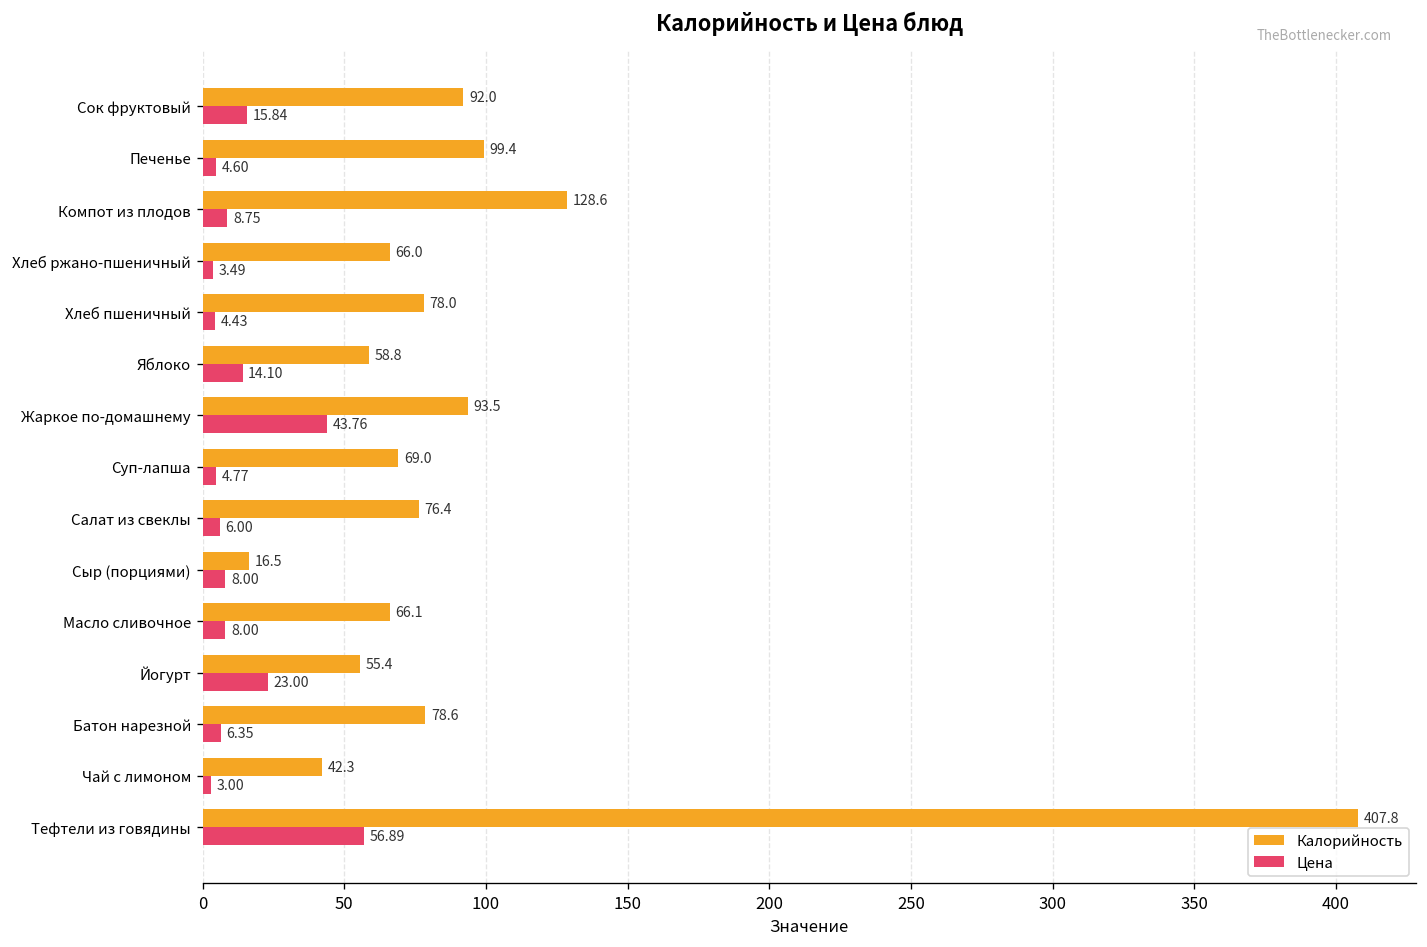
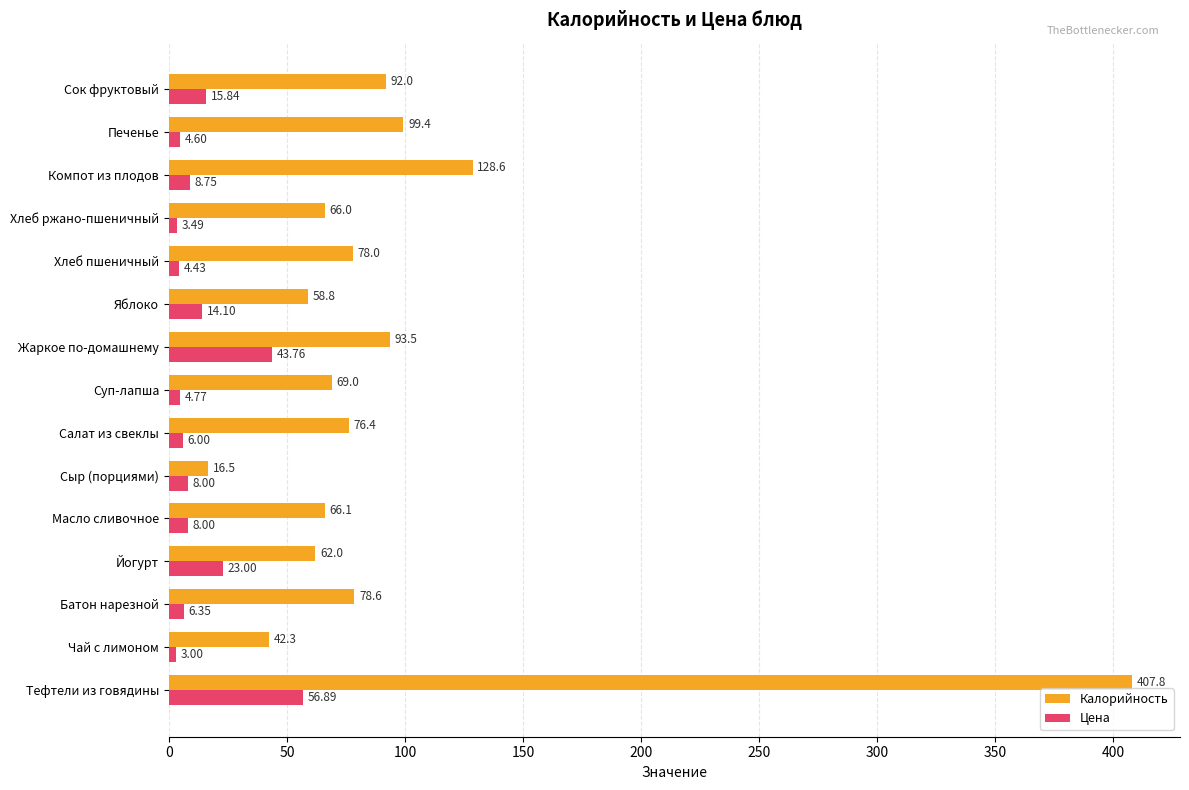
  {
    "Калорийность": {
      "Сок фруктовый": 92.0,
      "Печенье": 99.4,
      "Компот из плодов": 128.6,
      "Хлеб ржано-пшеничный": 66.0,
      "Хлеб пшеничный": 78.0,
      "Яблоко": 58.8,
      "Жаркое по-домашнему": 93.5,
      "Суп-лапша": 69.0,
      "Салат из свеклы": 76.4,
      "Сыр (порциями)": 16.5,
      "Масло сливочное": 66.1,
-     "Йогурт": 55.4,
+     "Йогурт": 62.0,
      "Батон нарезной": 78.6,
      "Чай с лимоном": 42.3
    },
    "Цена": {
      "Сок фруктовый": 15.84,
      "Печенье": 4.60,
      "Компот из плодов": 8.75,
      "Хлеб ржано-пшеничный": 3.49,
      "Хлеб пшеничный": 4.43,
      "Яблоко": 14.10,
      "Жаркое по-домашнему": 43.76,
      "Суп-лапша": 4.77,
      "Салат из свеклы": 6.00,
      "Сыр (порциями)": 8.00,
      "Масло сливочное": 8.00,
      "Йогурт": 23.00,
      "Батон нарезной": 6.35,
      "Чай с лимоном": 3.00,
      "Тефтели из говядины": 56.89
    }
  }
